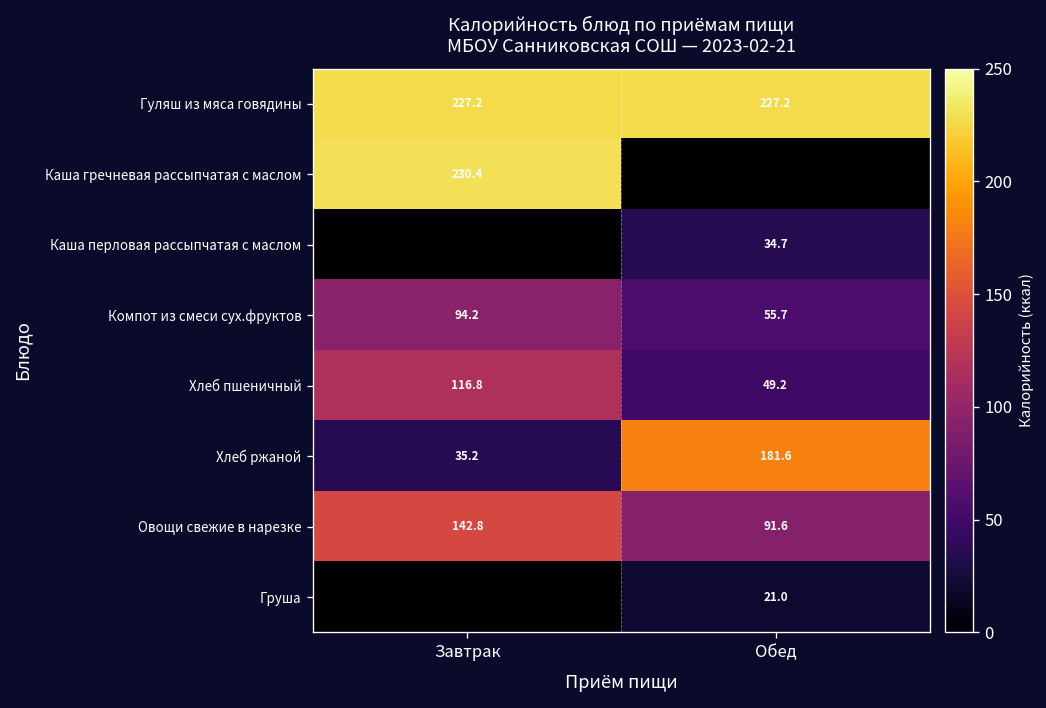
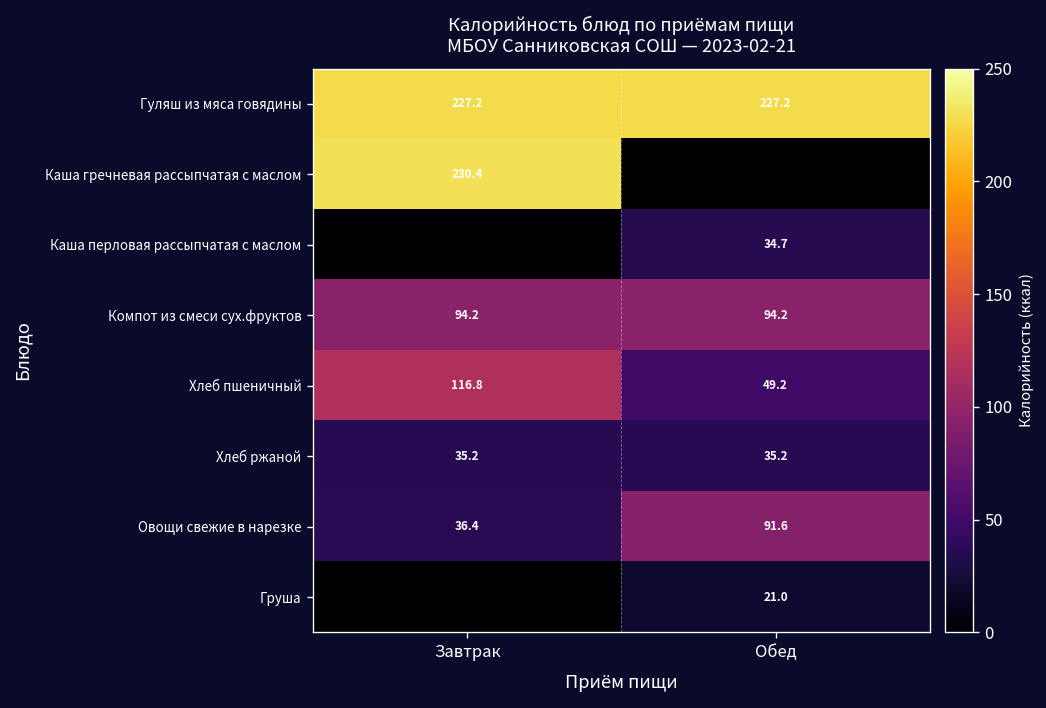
  {
    "Гуляш из мяса говядины": {
      "Завтрак": 227.2,
      "Обед": 227.2
    },
    "Каша гречневая рассыпчатая с маслом": {
      "Завтрак": 230.4
    },
    "Каша перловая рассыпчатая с маслом": {
      "Обед": 34.7
    },
    "Компот из смеси сух.фруктов": {
      "Завтрак": 94.2,
-     "Обед": 55.7
+     "Обед": 94.2
    },
    "Хлеб пшеничный": {
      "Завтрак": 116.8,
      "Обед": 49.2
    },
    "Хлеб ржаной": {
      "Завтрак": 35.2,
-     "Обед": 181.6
+     "Обед": 35.2
    },
    "Овощи свежие в нарезке": {
-     "Завтрак": 142.8,
+     "Завтрак": 36.4,
      "Обед": 91.6
    },
    "Груша": {
      "Обед": 21.0
    }
  }
